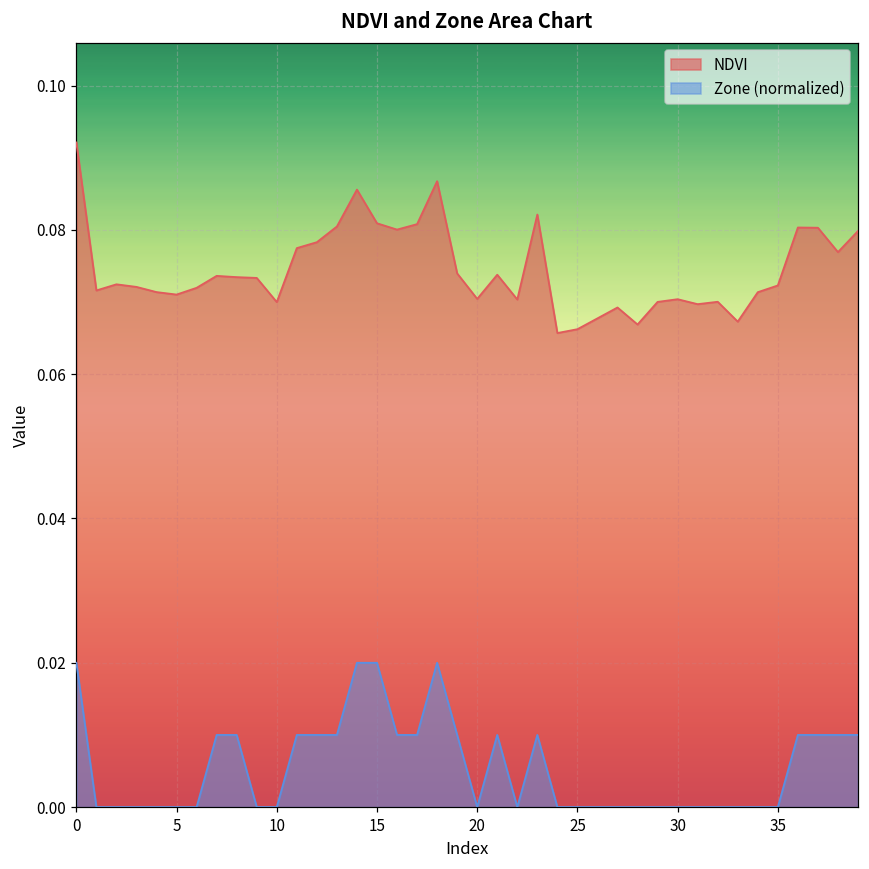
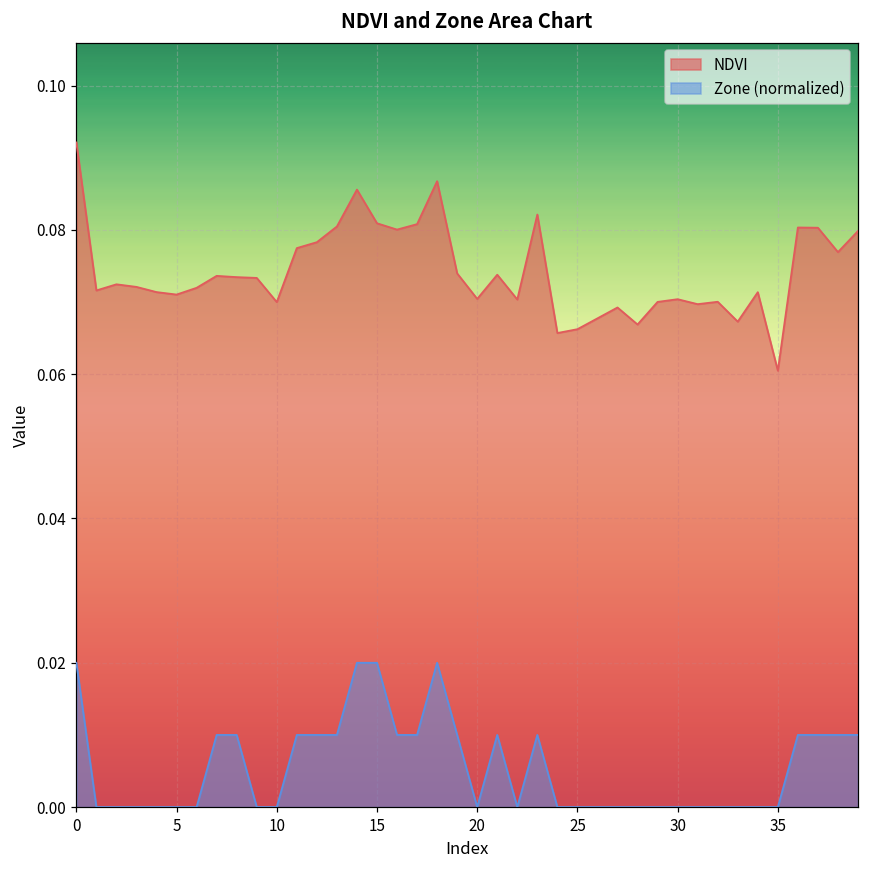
  {
    "NDVI": {
      "0": 0.092,
      "5": 0.071,
      "10": 0.070,
      "15": 0.081,
      "20": 0.070,
      "25": 0.066,
      "30": 0.070,
-     "35": 0.072
+     "35": 0.060
    },
    "Zone (normalized)": {
      "0": 0.020,
      "5": 0.000,
      "10": 0.000,
      "15": 0.020,
      "20": 0.000,
      "25": 0.000,
      "30": 0.000,
      "35": 0.000
    }
  }
